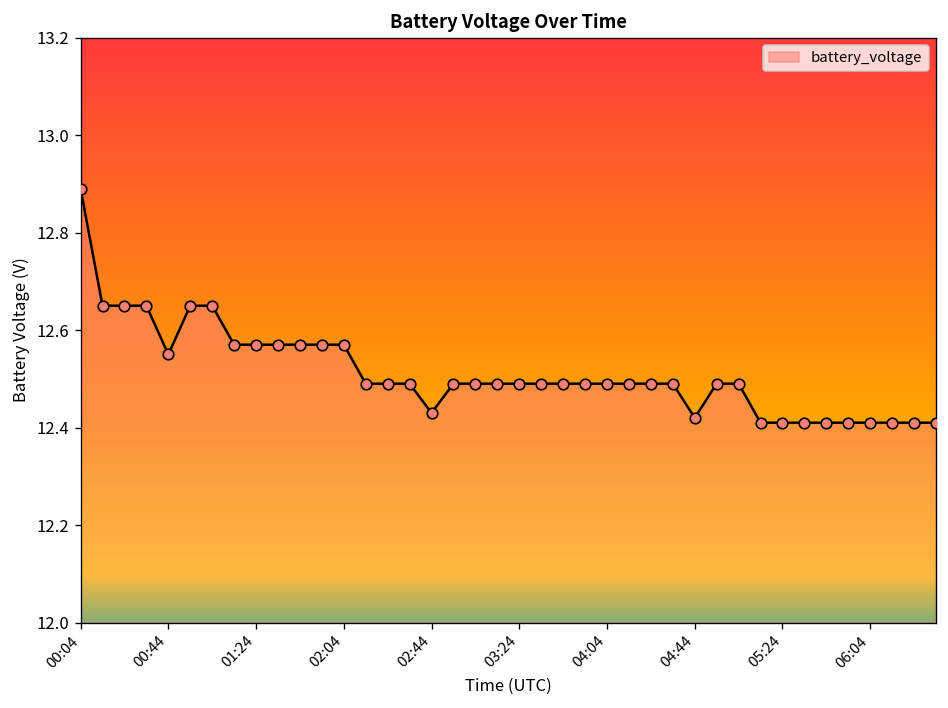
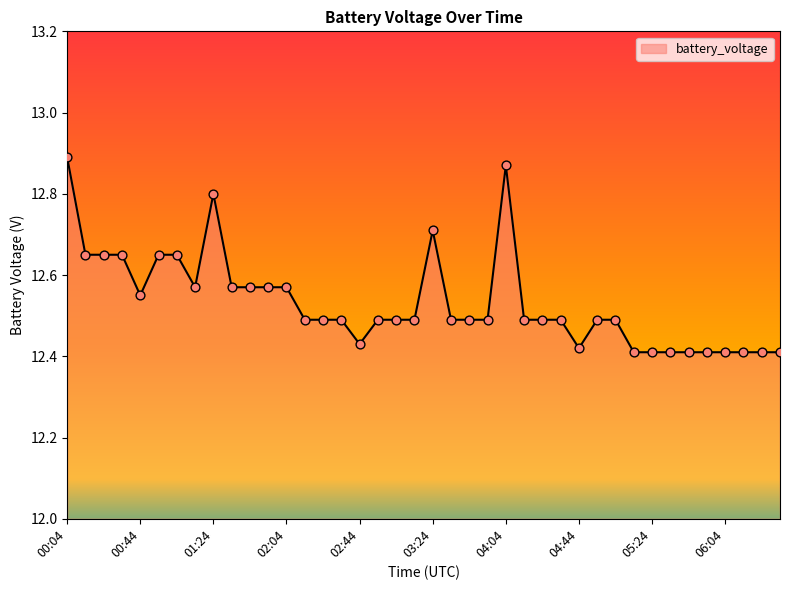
  {
    "00:04": 12.89,
    "00:44": 12.55,
-   "01:24": 12.57,
+   "01:24": 12.80,
    "02:04": 12.57,
    "02:44": 12.43,
-   "03:24": 12.49,
-   "04:04": 12.49,
+   "03:24": 12.71,
+   "04:04": 12.87,
    "04:44": 12.42,
    "05:24": 12.41,
    "06:04": 12.41
  }
